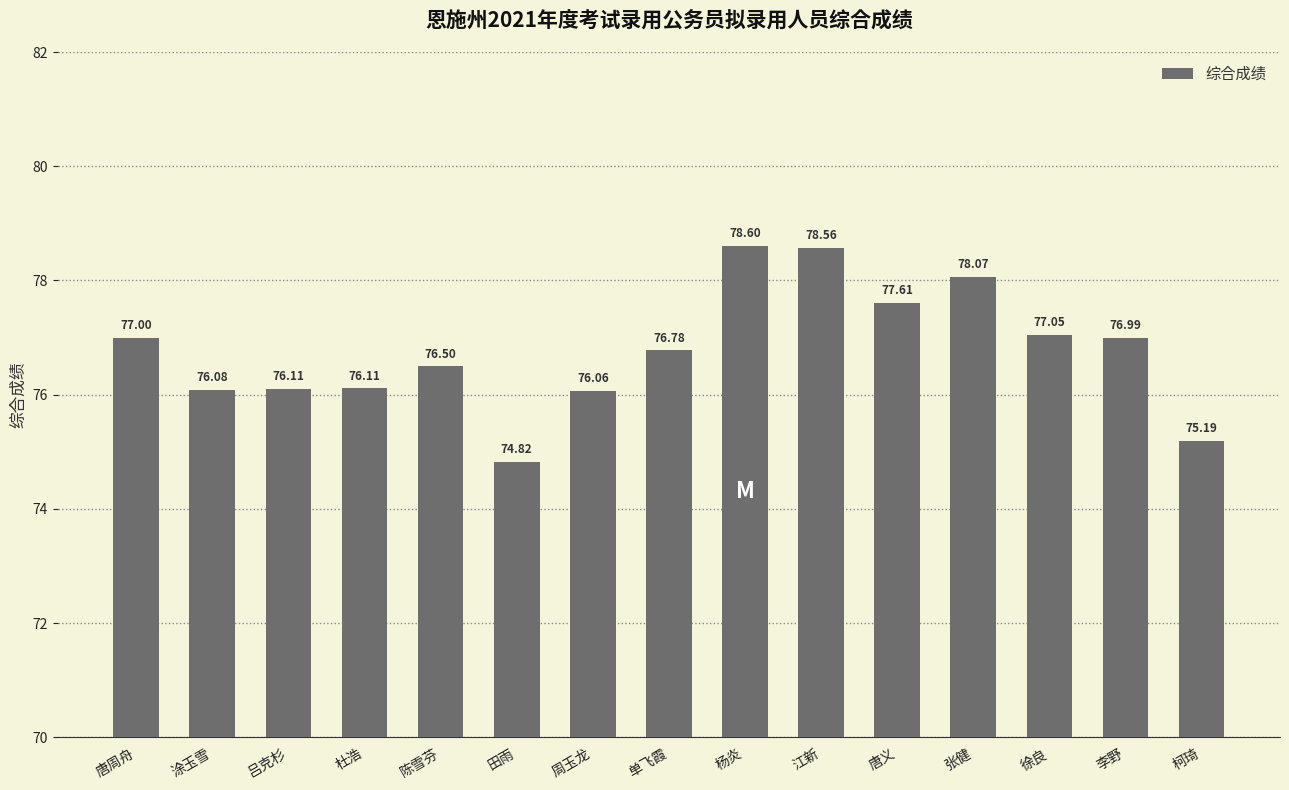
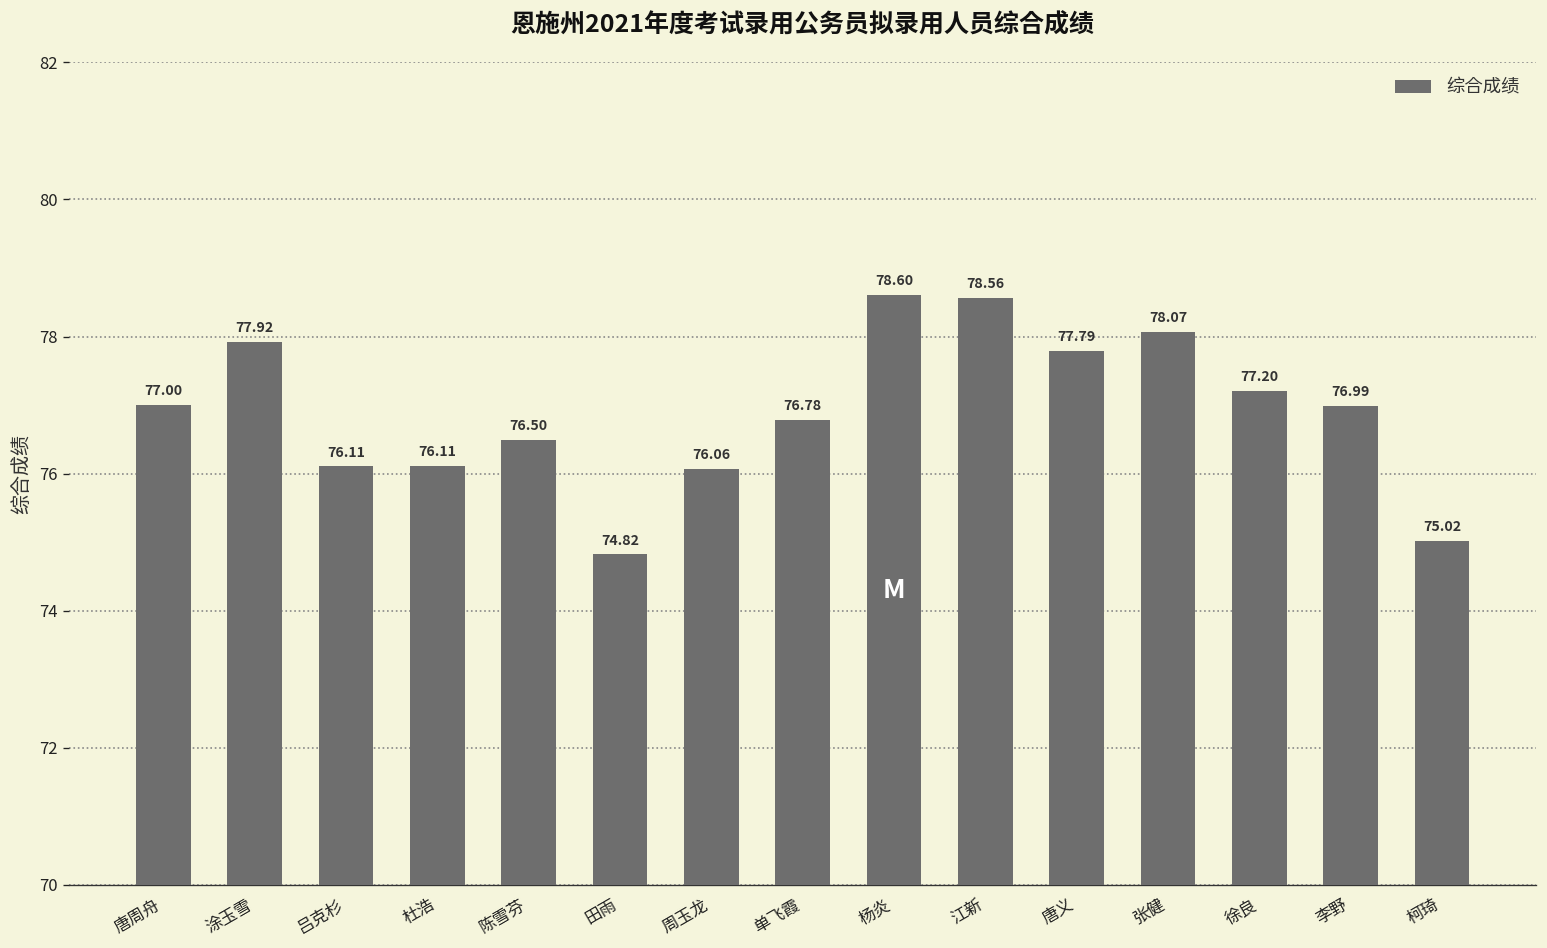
  {
    "唐周舟": 77.00,
-   "涂玉雪": 76.08,
+   "涂玉雪": 77.92,
    "吕克杉": 76.11,
    "杜浩": 76.11,
    "陈雪芬": 76.50,
    "田雨": 74.82,
    "周玉龙": 76.06,
    "单飞霞": 76.78,
    "杨炎": 78.60,
    "江新": 78.56,
-   "唐义": 77.61,
+   "唐义": 77.79,
    "张健": 78.07,
-   "徐良": 77.05,
+   "徐良": 77.20,
    "李野": 76.99,
-   "柯琦": 75.19
+   "柯琦": 75.02
  }
